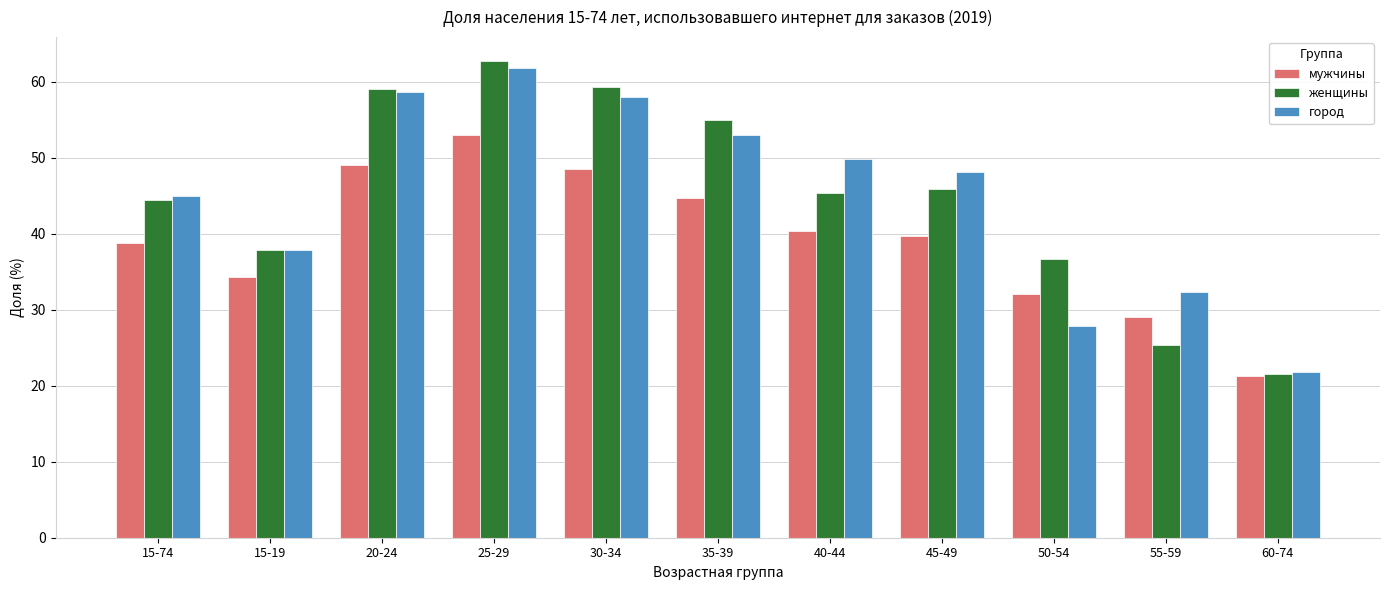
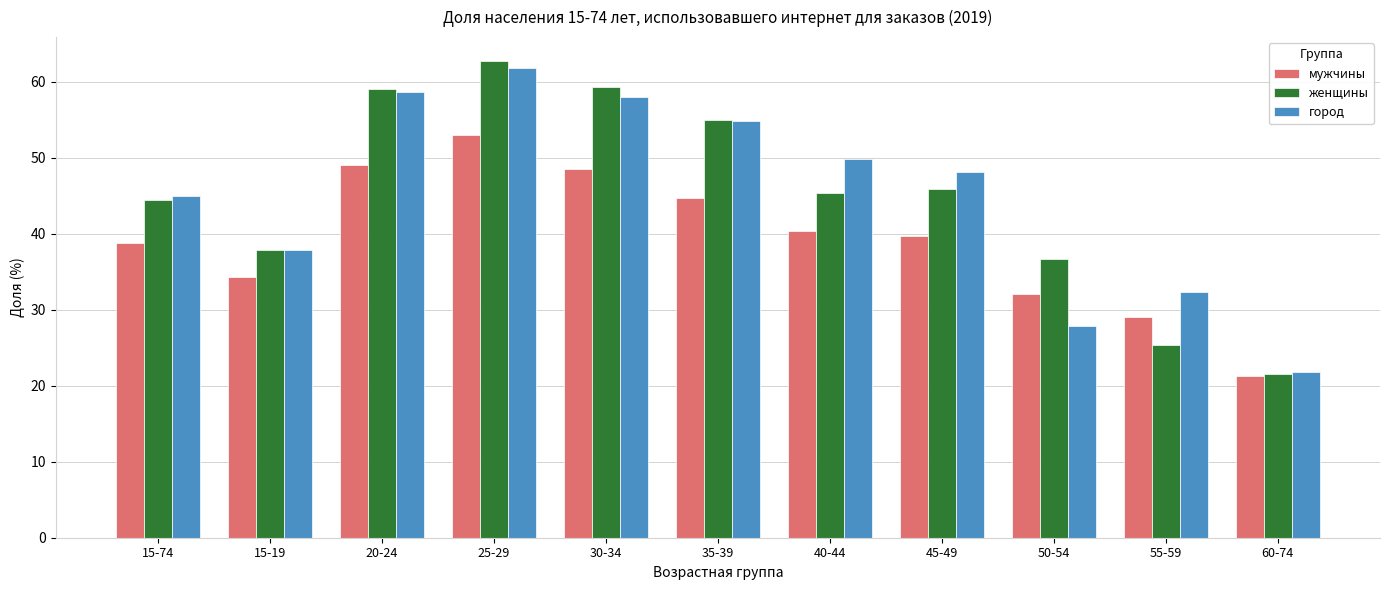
  {
    "мужчины": {
      "15-74": 39,
      "15-19": 34,
      "20-24": 49,
      "25-29": 53,
      "30-34": 49,
      "35-39": 45,
      "40-44": 40,
      "45-49": 40,
      "50-54": 32,
      "55-59": 29,
      "60-74": 21
    },
    "женщины": {
      "15-74": 44,
      "15-19": 38,
      "20-24": 59,
      "25-29": 63,
      "30-34": 59,
      "35-39": 55,
      "40-44": 45,
      "45-49": 46,
      "50-54": 37,
      "55-59": 25,
      "60-74": 22
    },
    "город": {
      "15-74": 45,
      "15-19": 38,
      "20-24": 59,
      "25-29": 62,
      "30-34": 58,
-     "35-39": 53,
+     "35-39": 55,
      "40-44": 50,
      "45-49": 48,
      "50-54": 28,
      "55-59": 32,
      "60-74": 22
    }
  }
